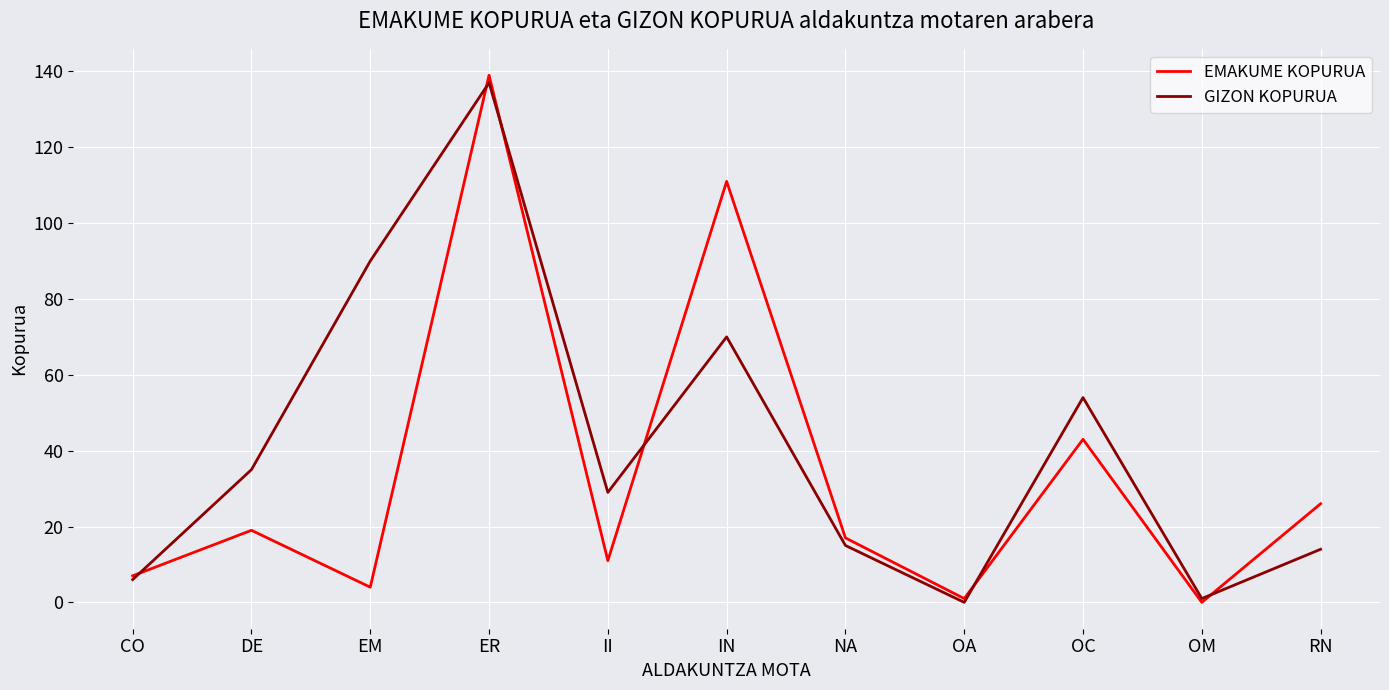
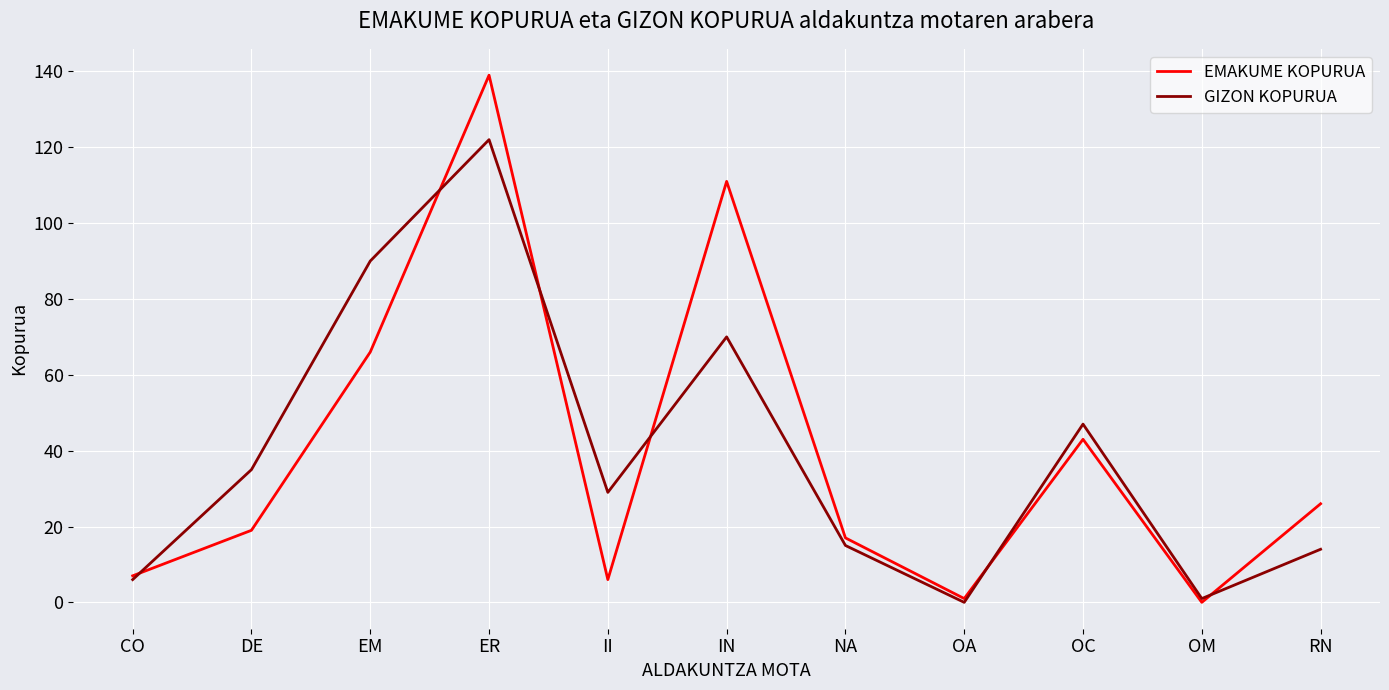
  {
    "EMAKUME KOPURUA": {
      "CO": 7,
      "DE": 19,
-     "EM": 4,
+     "EM": 66,
      "ER": 139,
-     "II": 11,
+     "II": 6,
      "IN": 111,
      "NA": 17,
      "OA": 1,
      "OC": 43,
      "OM": 0,
      "RN": 26
    },
    "GIZON KOPURUA": {
      "CO": 6,
      "DE": 35,
      "EM": 90,
-     "ER": 137,
+     "ER": 122,
      "II": 29,
      "IN": 70,
      "NA": 15,
      "OA": 0,
-     "OC": 54,
+     "OC": 47,
      "OM": 1,
      "RN": 14
    }
  }
